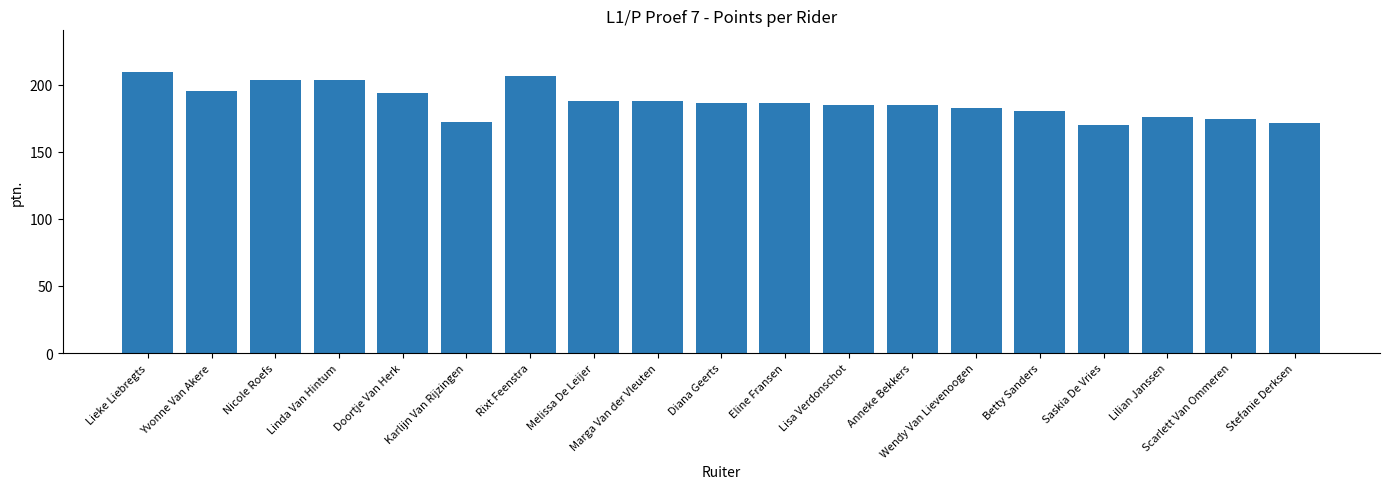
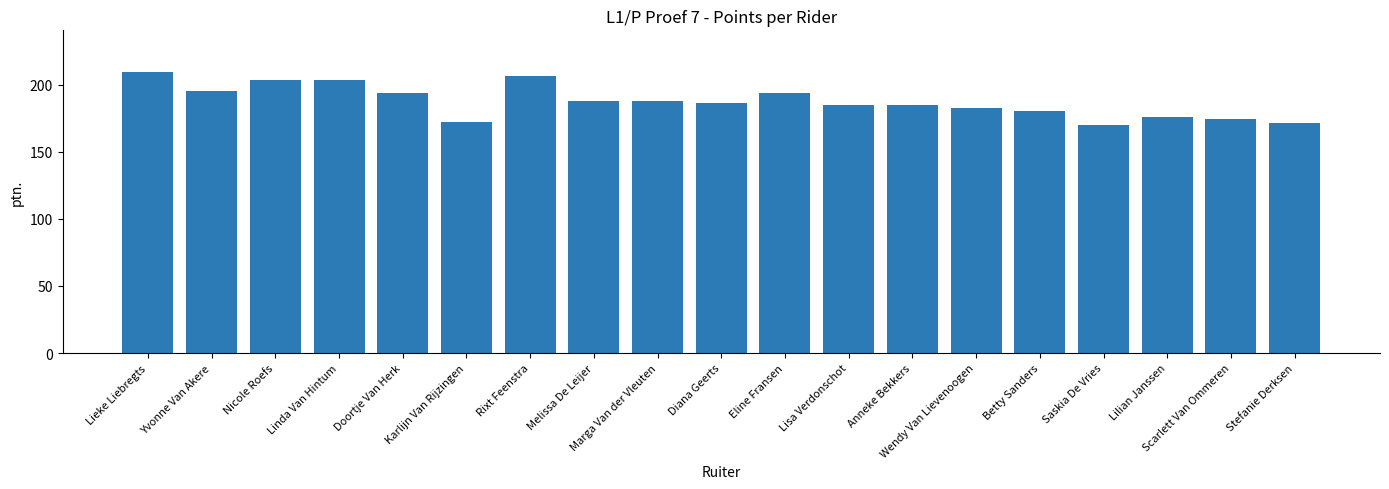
  {
    "Lieke Liebregts": 209,
    "Yvonne Van Akere": 195,
    "Nicole Roefs": 204,
    "Linda Van Hintum": 203,
    "Doortje Van Herk": 194,
    "Karlijn Van Rijzingen": 172,
    "Rixt Feenstra": 207,
    "Melissa De Leijer": 188,
    "Marga Van der Vleuten": 188,
    "Diana Geerts": 186,
-   "Eline Fransen": 186,
+   "Eline Fransen": 194,
    "Lisa Verdonschot": 185,
    "Anneke Bekkers": 185,
    "Wendy Van Lievenoogen": 183,
    "Betty Sanders": 181,
    "Saskia De Vries": 170,
    "Lilian Janssen": 176,
    "Scarlett Van Ommeren": 175,
    "Stefanie Derksen": 171
  }
